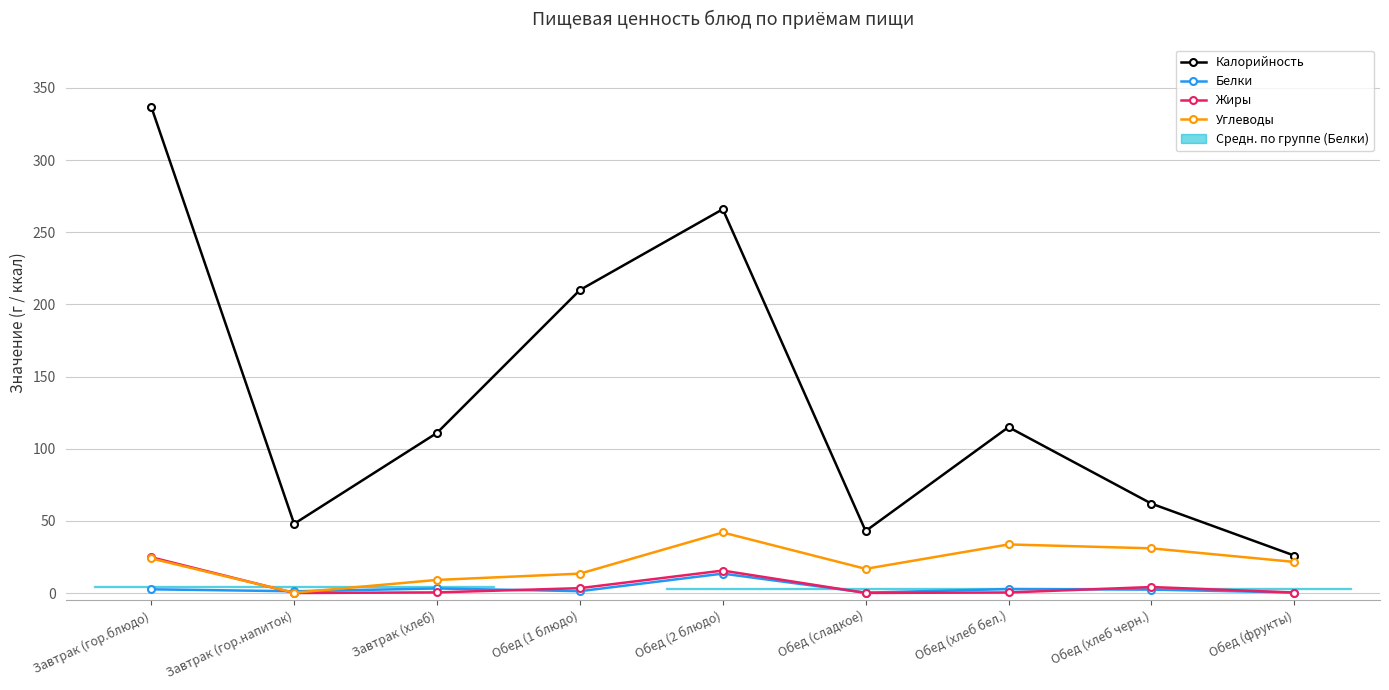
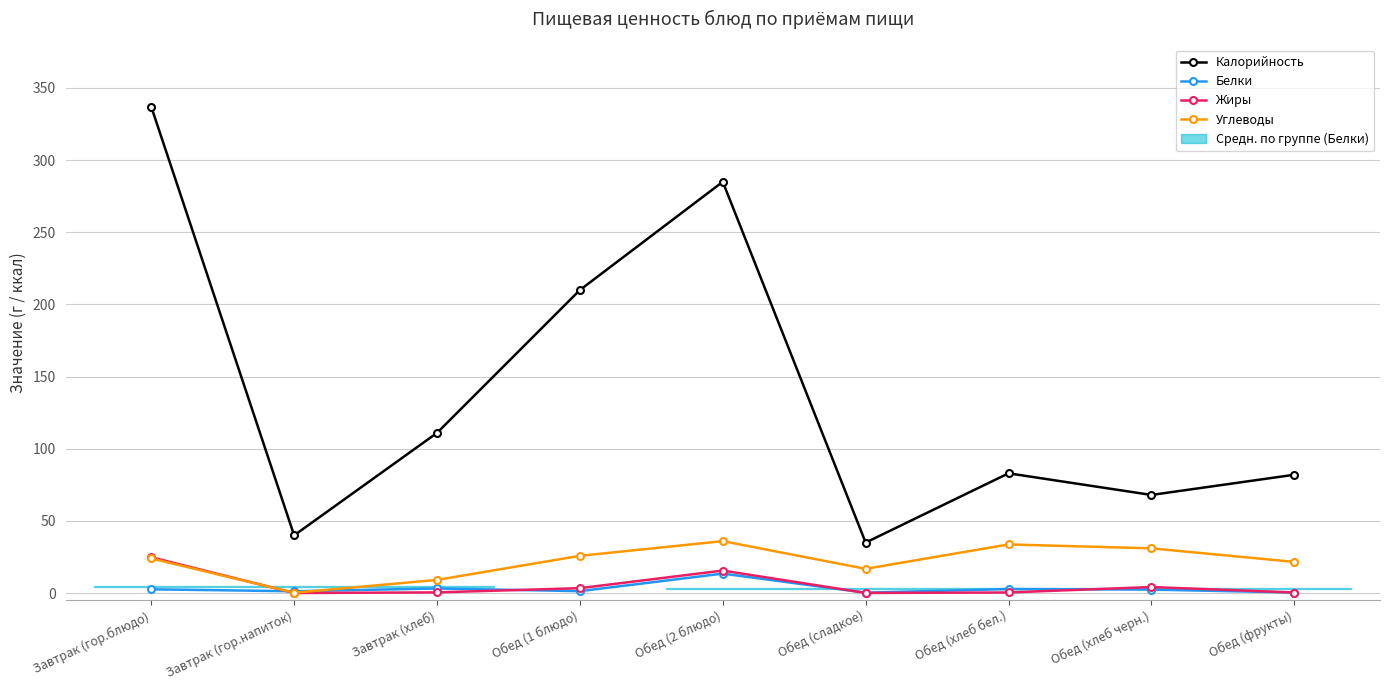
  {
    "Калорийность": {
      "Завтрак (гор.блюдо)": 337,
-     "Завтрак (гор.напиток)": 48,
+     "Завтрак (гор.напиток)": 40,
      "Завтрак (хлеб)": 111,
      "Обед (1 блюдо)": 210,
-     "Обед (2 блюдо)": 266,
-     "Обед (сладкое)": 43,
-     "Обед (хлеб бел.)": 115,
-     "Обед (хлеб черн.)": 62,
-     "Обед (фрукты)": 26
+     "Обед (2 блюдо)": 285,
+     "Обед (сладкое)": 35,
+     "Обед (хлеб бел.)": 83,
+     "Обед (хлеб черн.)": 68,
+     "Обед (фрукты)": 82
    },
    "Белки": {
      "Завтрак (гор.блюдо)": 3,
      "Завтрак (хлеб)": 3,
      "Обед (1 блюдо)": 1,
      "Обед (2 блюдо)": 14,
      "Обед (хлеб бел.)": 3,
      "Обед (хлеб черн.)": 2
    },
    "Жиры": {
      "Завтрак (хлеб)": 0,
      "Обед (1 блюдо)": 3,
      "Обед (2 блюдо)": 16,
      "Обед (хлеб бел.)": 0,
      "Обед (хлеб черн.)": 4
    },
    "Углеводы": {
      "Завтрак (хлеб)": 9,
-     "Обед (1 блюдо)": 13,
-     "Обед (2 блюдо)": 42,
+     "Обед (1 блюдо)": 26,
+     "Обед (2 блюдо)": 36,
      "Обед (сладкое)": 17,
      "Обед (хлеб бел.)": 34,
      "Обед (хлеб черн.)": 31,
      "Обед (фрукты)": 22
    }
  }
